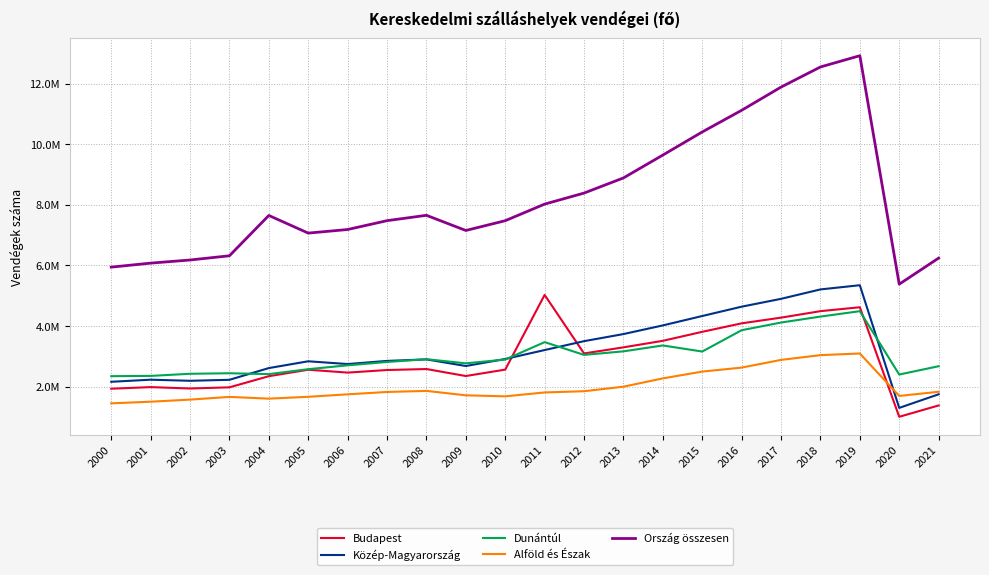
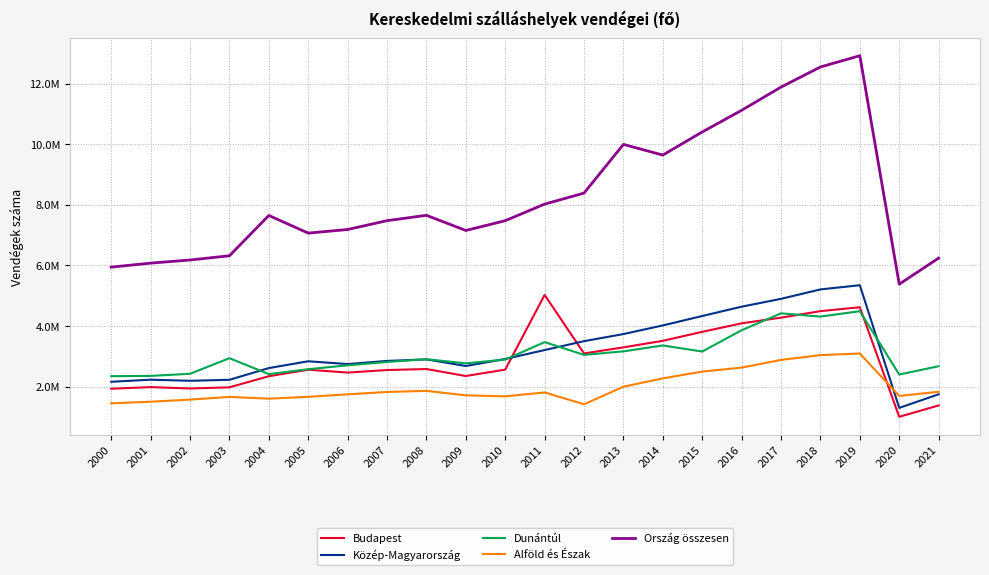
  {
    "Budapest": {
      "2000": 1900000,
      "2001": 2000000,
      "2002": 1900000,
      "2003": 2000000,
      "2006": 2500000,
      "2007": 2500000,
      "2008": 2600000,
      "2009": 2300000,
      "2010": 2600000,
      "2011": 5000000,
      "2013": 3300000,
      "2014": 3500000,
      "2015": 3800000,
      "2016": 4100000,
      "2017": 4300000,
      "2018": 4500000,
      "2019": 4600000,
      "2020": 1000000,
      "2021": 1400000
    },
    "Közép-Magyarország": {
      "2000": 2200000,
      "2001": 2200000,
      "2002": 2200000,
      "2003": 2200000,
      "2004": 2600000,
      "2005": 2800000,
      "2009": 2700000,
      "2011": 3200000,
      "2012": 3500000,
      "2013": 3700000,
      "2014": 4000000,
      "2015": 4300000,
      "2016": 4600000,
      "2017": 4900000,
      "2018": 5200000,
      "2019": 5300000,
      "2020": 1300000
    },
    "Dunántúl": {
      "2000": 2300000,
      "2001": 2400000,
      "2002": 2400000,
-     "2003": 2400000,
+     "2003": 2900000,
      "2009": 2800000,
      "2011": 3500000,
      "2013": 3200000,
      "2014": 3400000,
      "2015": 3200000,
      "2016": 3900000,
-     "2017": 4100000,
+     "2017": 4400000,
      "2018": 4300000,
      "2019": 4500000,
      "2020": 2400000,
      "2021": 2700000
    },
    "Alföld és Észak": {
      "2000": 1400000,
      "2001": 1500000,
      "2002": 1600000,
      "2003": 1700000,
      "2004": 1600000,
      "2005": 1700000,
      "2006": 1700000,
      "2007": 1800000,
      "2008": 1900000,
      "2009": 1700000,
      "2010": 1700000,
      "2011": 1800000,
-     "2012": 1800000,
+     "2012": 1400000,
      "2013": 2000000,
      "2014": 2300000,
      "2015": 2500000,
      "2016": 2600000,
      "2017": 2900000,
      "2018": 3000000,
      "2019": 3100000,
      "2020": 1700000
    },
    "Ország összesen": {
      "2000": 5900000,
      "2001": 6100000,
      "2002": 6200000,
      "2003": 6300000,
      "2004": 7600000,
      "2005": 7100000,
      "2006": 7200000,
      "2007": 7500000,
      "2008": 7700000,
      "2009": 7200000,
      "2010": 7500000,
      "2011": 8000000,
      "2012": 8400000,
-     "2013": 8900000,
+     "2013": 10000000,
      "2014": 9600000,
      "2015": 10400000,
      "2016": 11100000,
      "2017": 11900000,
      "2018": 12500000,
      "2019": 12900000,
      "2020": 5400000,
      "2021": 6200000
    }
  }
